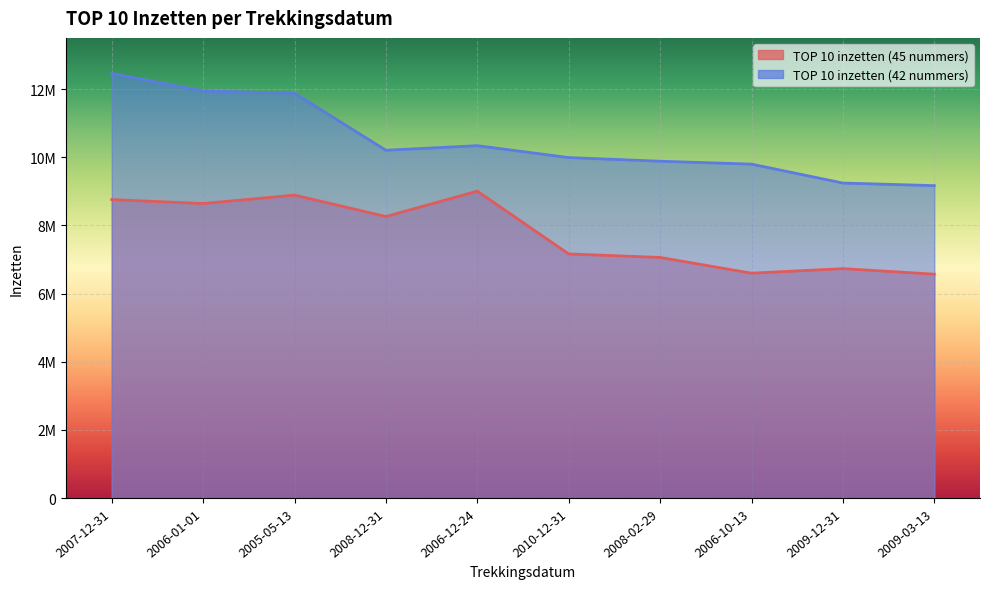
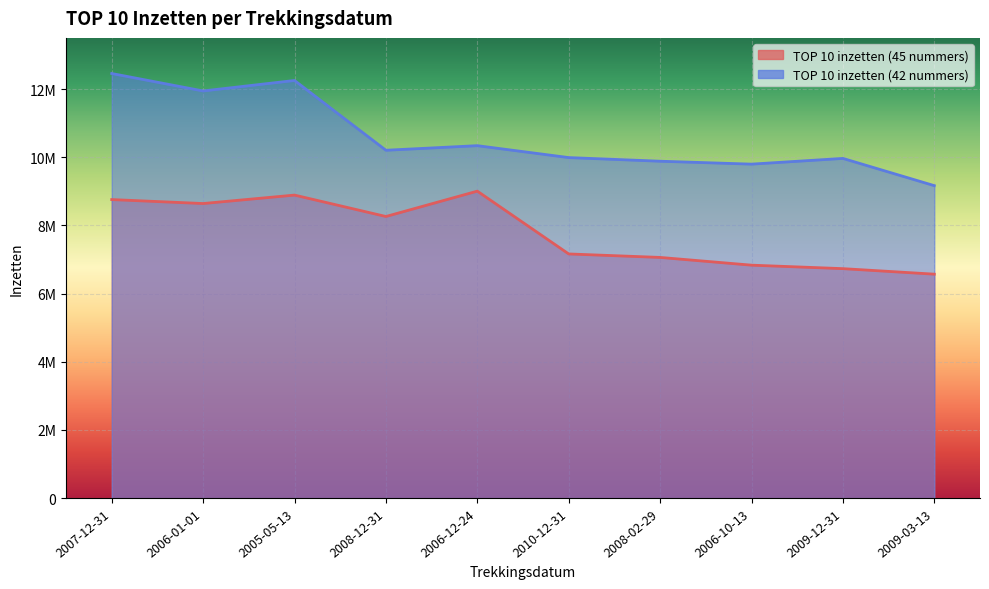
  {
    "TOP 10 inzetten (45 nummers)": {
      "2007-12-31": 8800000,
      "2006-01-01": 8600000,
      "2005-05-13": 8900000,
      "2008-12-31": 8300000,
      "2006-12-24": 9000000,
      "2010-12-31": 7200000,
      "2008-02-29": 7100000,
-     "2006-10-13": 6600000,
+     "2006-10-13": 6800000,
      "2009-12-31": 6700000,
      "2009-03-13": 6600000
    },
    "TOP 10 inzetten (42 nummers)": {
      "2007-12-31": 12500000,
      "2006-01-01": 11900000,
-     "2005-05-13": 11900000,
+     "2005-05-13": 12300000,
      "2008-12-31": 10200000,
      "2006-12-24": 10300000,
      "2010-12-31": 10000000,
      "2008-02-29": 9900000,
      "2006-10-13": 9800000,
-     "2009-12-31": 9200000,
+     "2009-12-31": 10000000,
      "2009-03-13": 9200000
    }
  }
